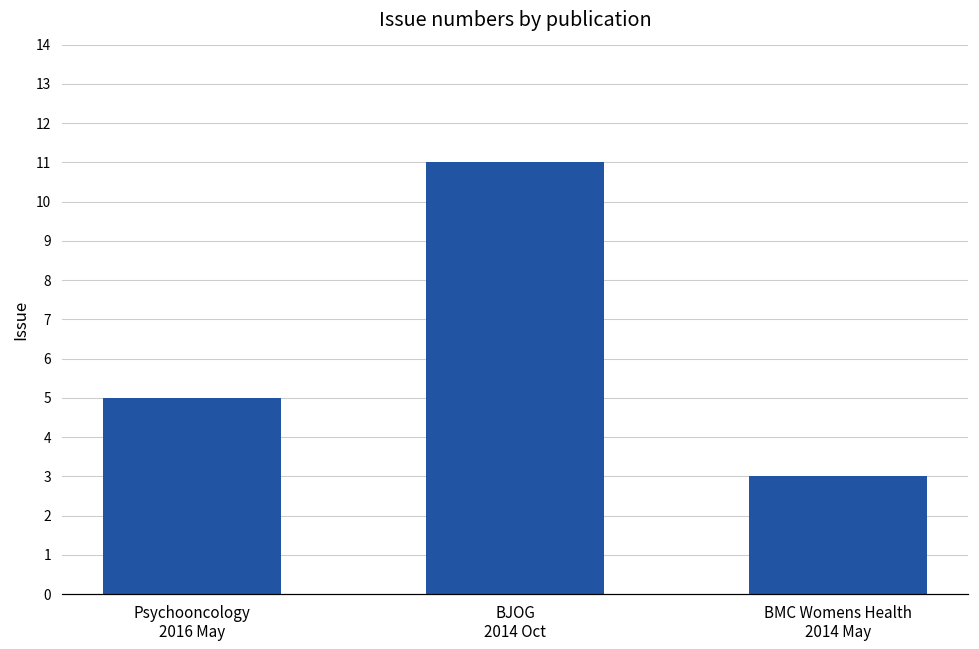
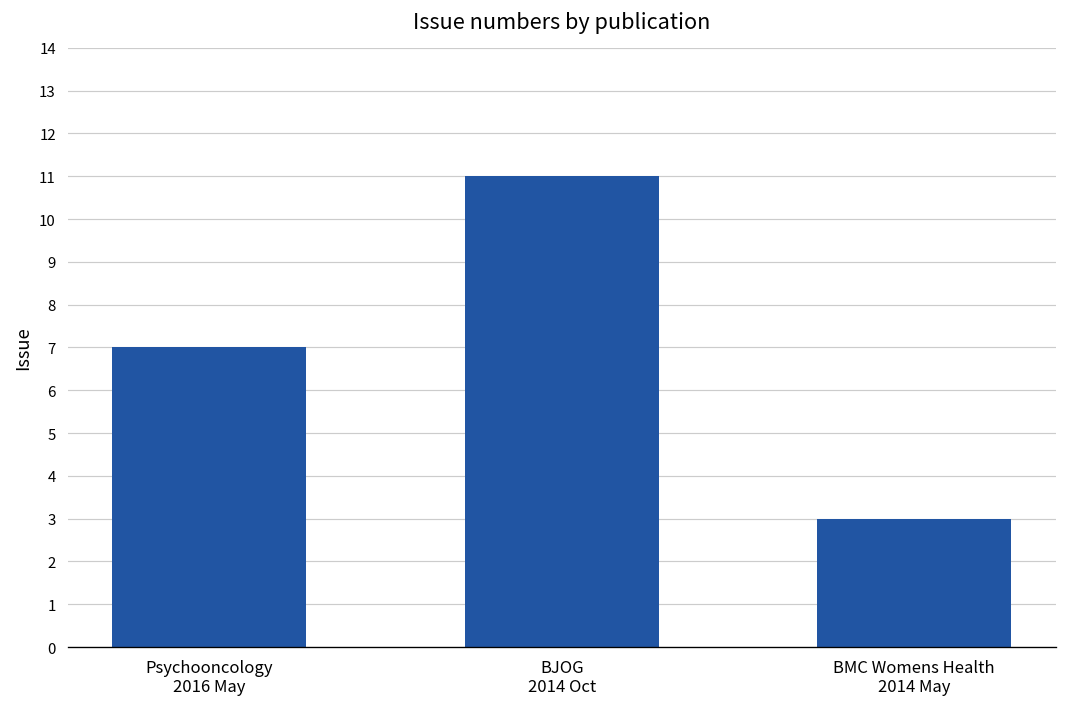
  {
-   "Psychooncology 2016 May": 5,
+   "Psychooncology 2016 May": 7,
    "BJOG 2014 Oct": 11,
    "BMC Womens Health 2014 May": 3
  }
